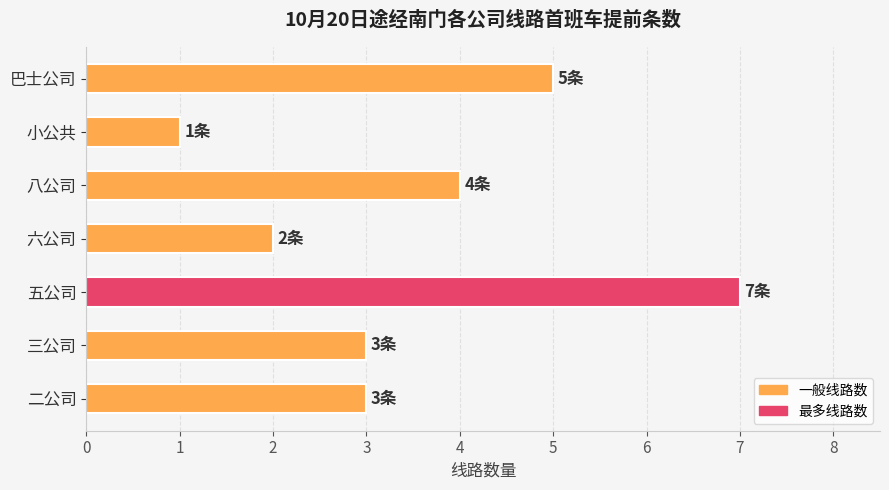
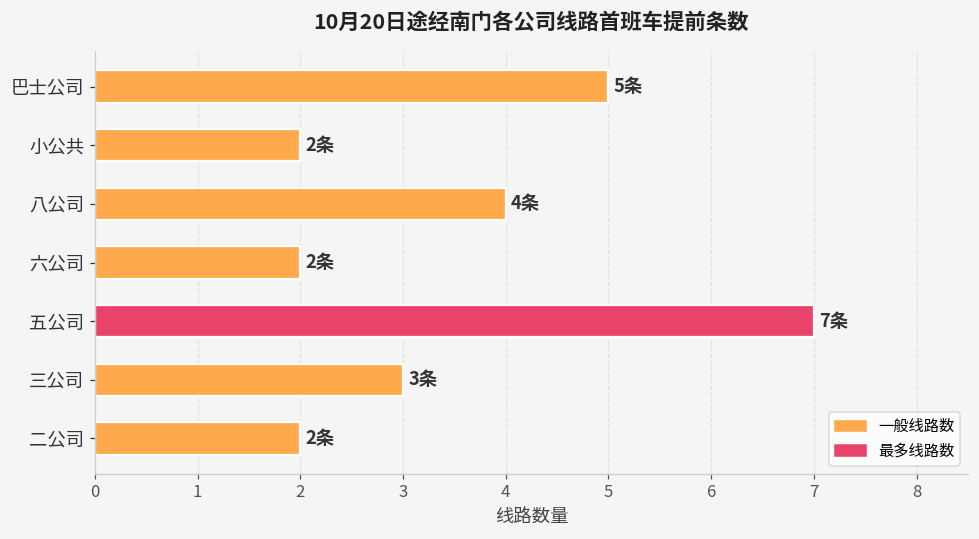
  {
    "巴士公司": "5条",
-   "小公共": "1条",
+   "小公共": "2条",
    "八公司": "4条",
    "六公司": "2条",
    "五公司": "7条",
    "三公司": "3条",
-   "二公司": "3条"
+   "二公司": "2条"
  }
